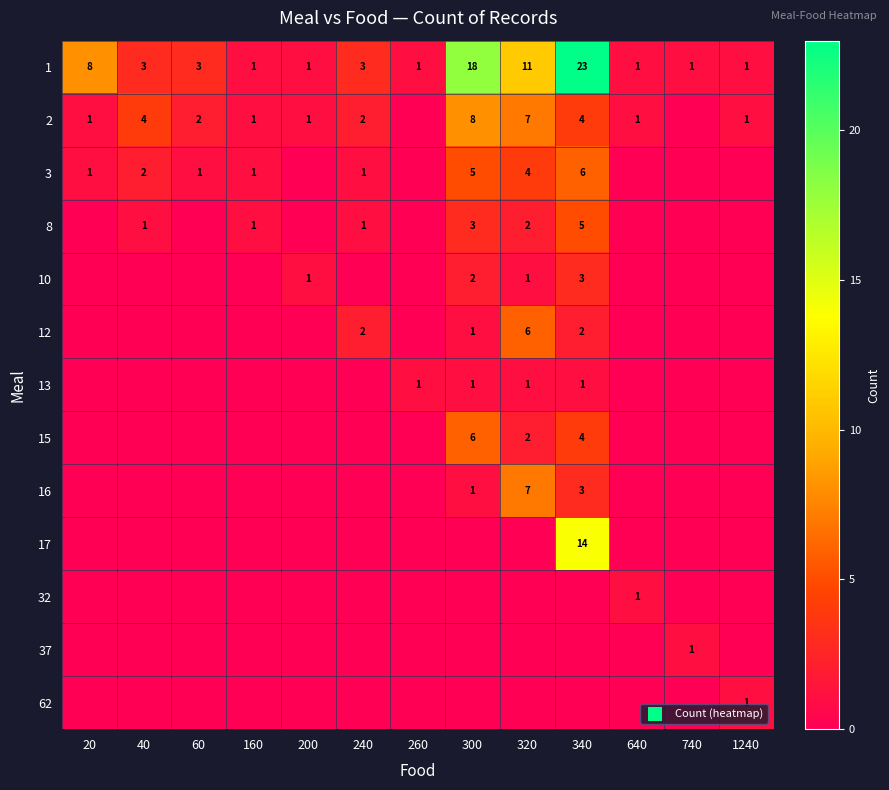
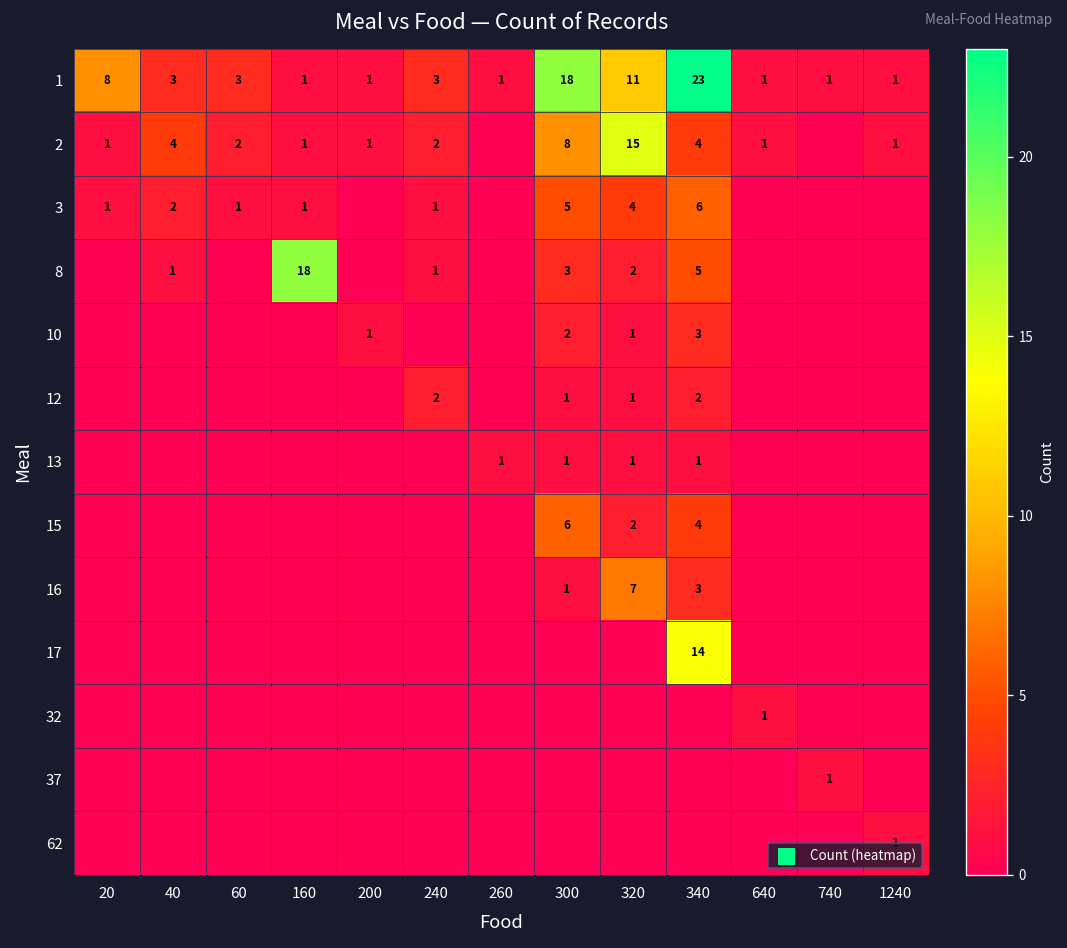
  {
    "1": {
      "20": 8,
      "40": 3,
      "60": 3,
      "160": 1,
      "200": 1,
      "240": 3,
      "260": 1,
      "300": 18,
      "320": 11,
      "340": 23,
      "640": 1,
      "740": 1,
      "1240": 1
    },
    "2": {
      "20": 1,
      "40": 4,
      "60": 2,
      "160": 1,
      "200": 1,
      "240": 2,
      "300": 8,
-     "320": 7,
+     "320": 15,
      "340": 4,
      "640": 1,
      "1240": 1
    },
    "3": {
      "20": 1,
      "40": 2,
      "60": 1,
      "160": 1,
      "240": 1,
      "300": 5,
      "320": 4,
      "340": 6
    },
    "8": {
      "40": 1,
-     "160": 1,
+     "160": 18,
      "240": 1,
      "300": 3,
      "320": 2,
      "340": 5
    },
    "10": {
      "200": 1,
      "300": 2,
      "320": 1,
      "340": 3
    },
    "12": {
      "240": 2,
      "300": 1,
-     "320": 6,
+     "320": 1,
      "340": 2
    },
    "13": {
      "260": 1,
      "300": 1,
      "320": 1,
      "340": 1
    },
    "15": {
      "300": 6,
      "320": 2,
      "340": 4
    },
    "16": {
      "300": 1,
      "320": 7,
      "340": 3
    },
    "17": {
      "340": 14
    },
    "32": {
      "640": 1
    },
    "37": {
      "740": 1
    }
  }
